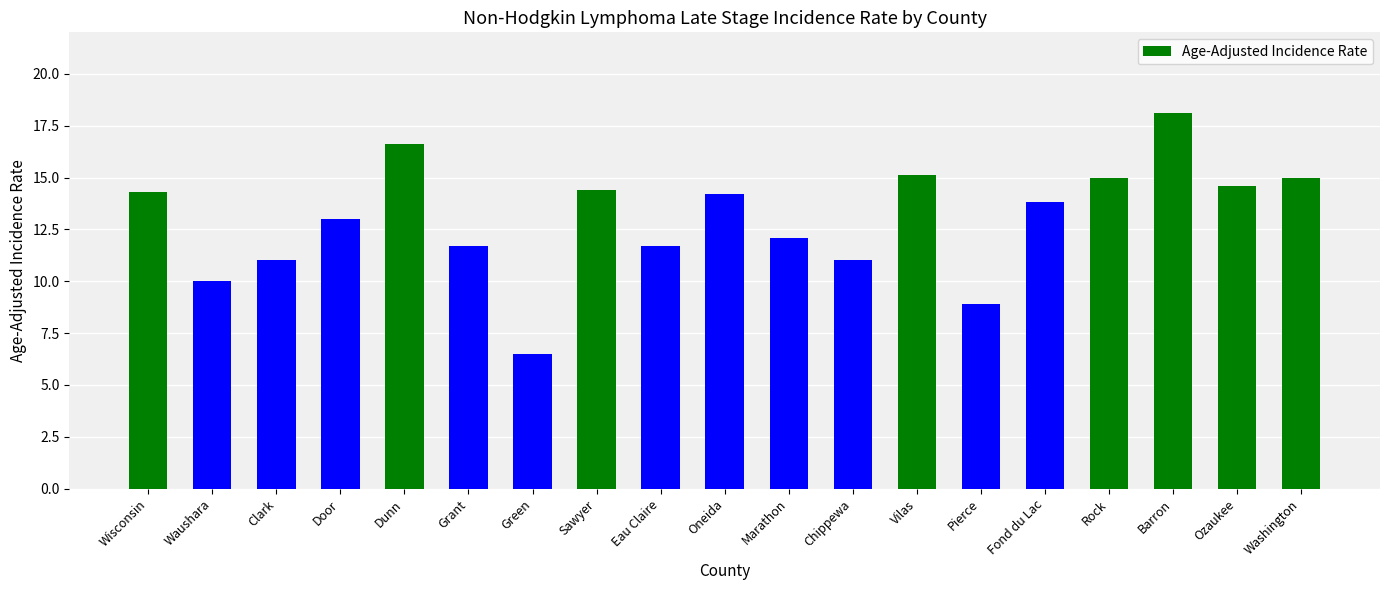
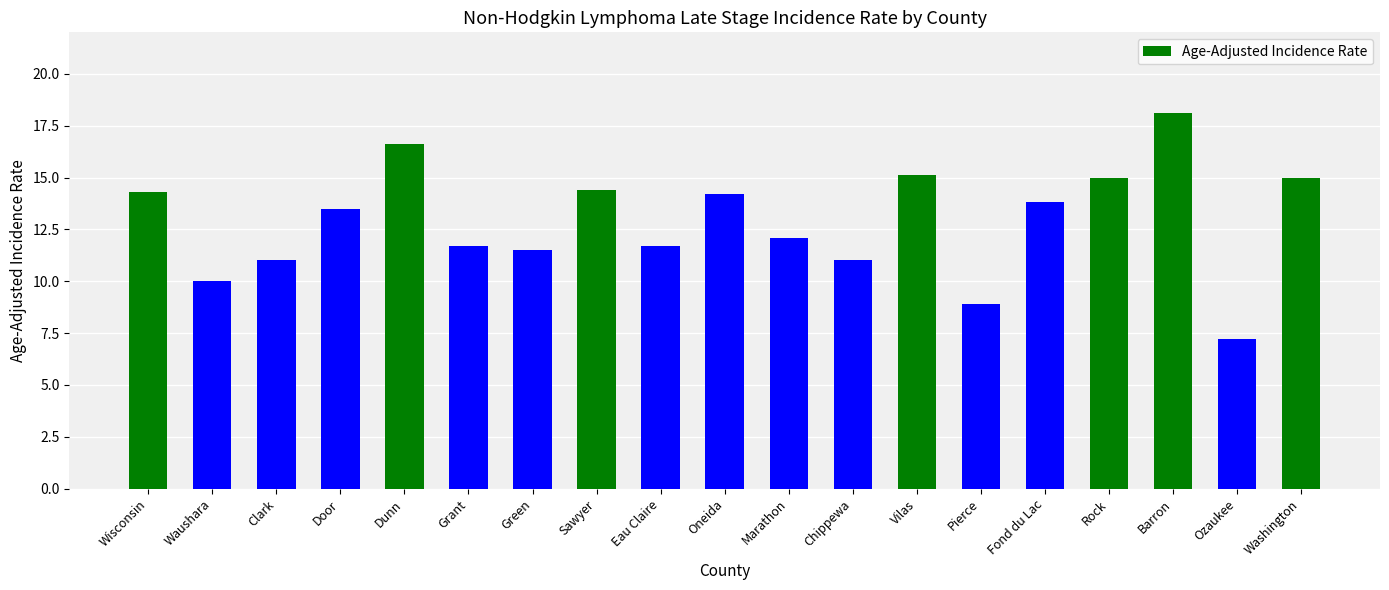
  {
    "Wisconsin": 14.3,
    "Waushara": 10.0,
    "Clark": 11.0,
-   "Door": 13.0,
+   "Door": 13.5,
    "Dunn": 16.6,
    "Grant": 11.7,
-   "Green": 6.5,
+   "Green": 11.5,
    "Sawyer": 14.4,
    "Eau Claire": 11.7,
    "Oneida": 14.2,
    "Marathon": 12.1,
    "Chippewa": 11.0,
    "Vilas": 15.1,
    "Pierce": 8.9,
    "Fond du Lac": 13.8,
    "Rock": 15.0,
    "Barron": 18.1,
-   "Ozaukee": 14.6,
+   "Ozaukee": 7.2,
    "Washington": 15.0
  }
